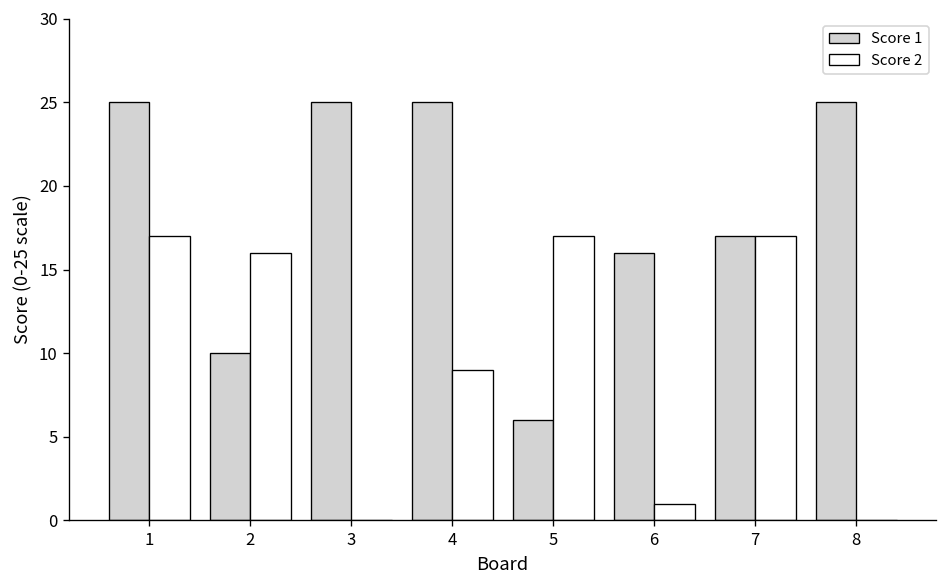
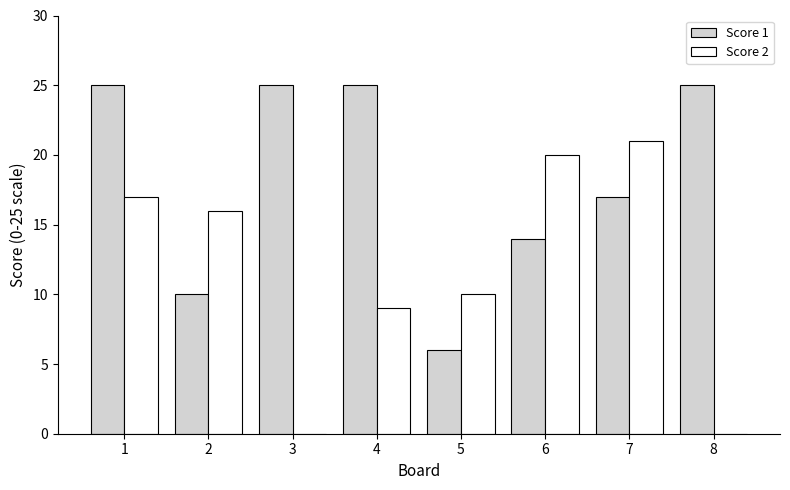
  {
    "Score 1": {
      "1": 25,
      "2": 10,
      "3": 25,
      "4": 25,
      "5": 6,
-     "6": 16,
+     "6": 14,
      "7": 17,
      "8": 25
    },
    "Score 2": {
      "1": 17,
      "2": 16,
      "3": 0,
      "4": 9,
-     "5": 17,
-     "6": 1,
-     "7": 17,
+     "5": 10,
+     "6": 20,
+     "7": 21,
      "8": 0
    }
  }
